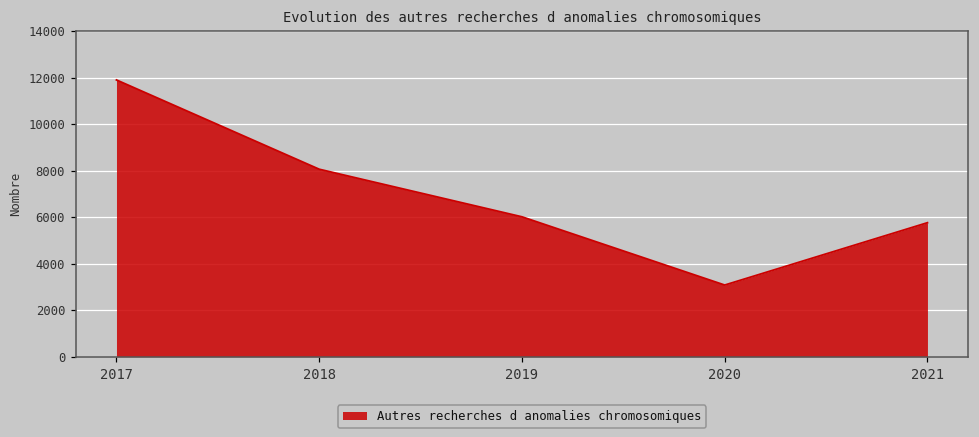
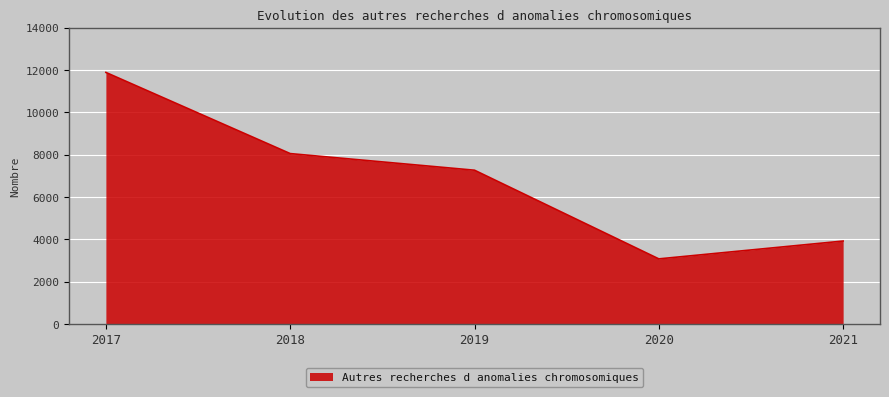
  {
    "2017": 11900,
    "2018": 8100,
-   "2019": 6000,
+   "2019": 7300,
    "2020": 3100,
-   "2021": 5800
+   "2021": 3900
  }
